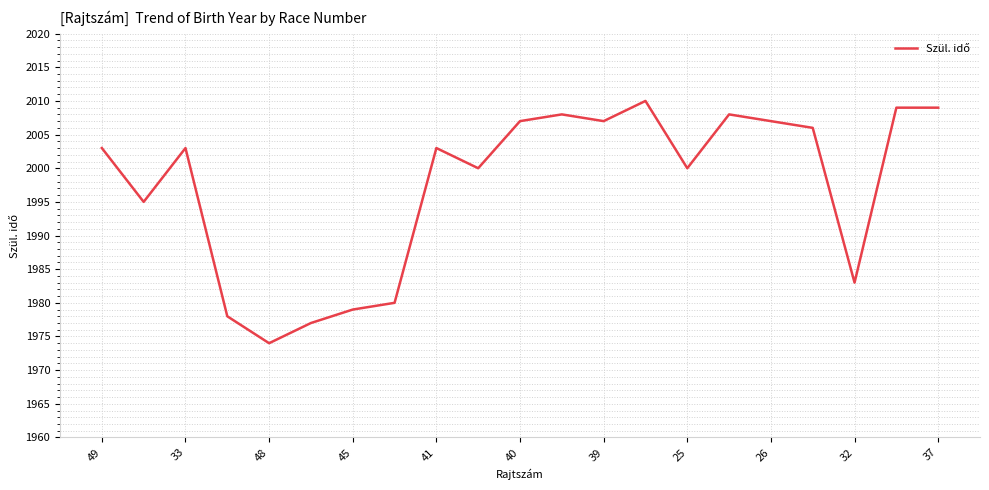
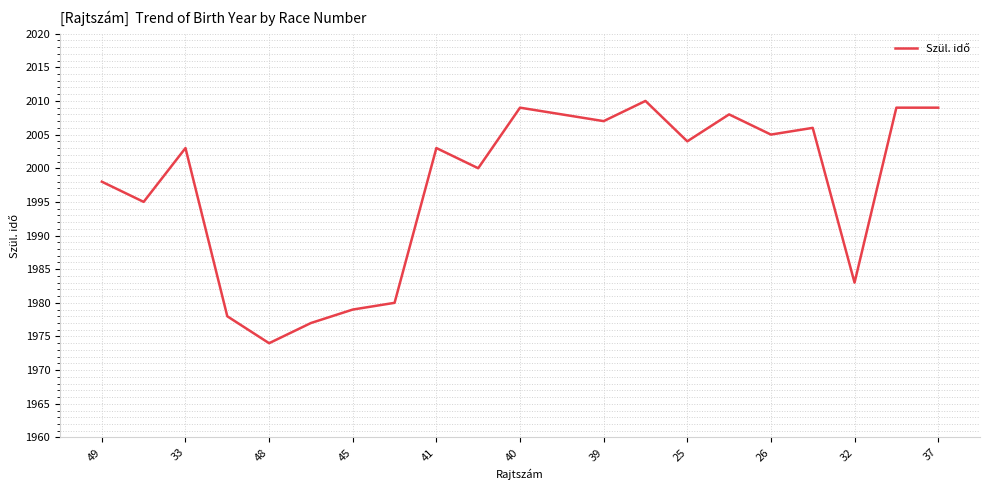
  {
-   "49": 2003,
+   "49": 1998,
    "33": 2003,
    "48": 1974,
    "45": 1979,
    "41": 2003,
-   "40": 2007,
+   "40": 2009,
    "39": 2007,
-   "25": 2000,
-   "26": 2007,
+   "25": 2004,
+   "26": 2005,
    "32": 1983,
    "37": 2009
  }
